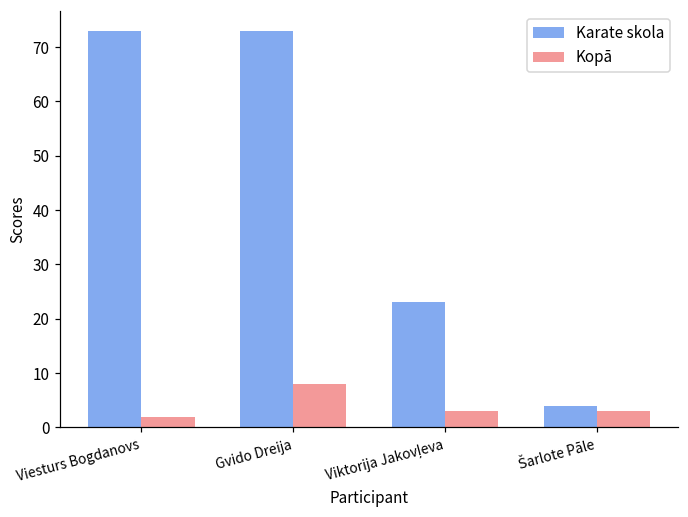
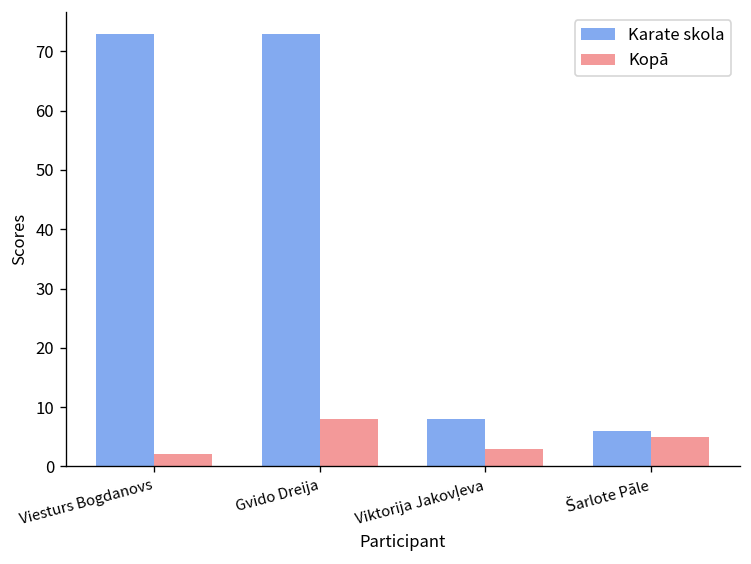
  {
    "Karate skola": {
      "Viesturs Bogdanovs": 73,
      "Gvido Dreija": 73,
-     "Viktorija Jakovļeva": 23,
-     "Šarlote Pāle": 4
+     "Viktorija Jakovļeva": 8,
+     "Šarlote Pāle": 6
    },
    "Kopā": {
      "Viesturs Bogdanovs": 2,
      "Gvido Dreija": 8,
      "Viktorija Jakovļeva": 3,
-     "Šarlote Pāle": 3
+     "Šarlote Pāle": 5
    }
  }
